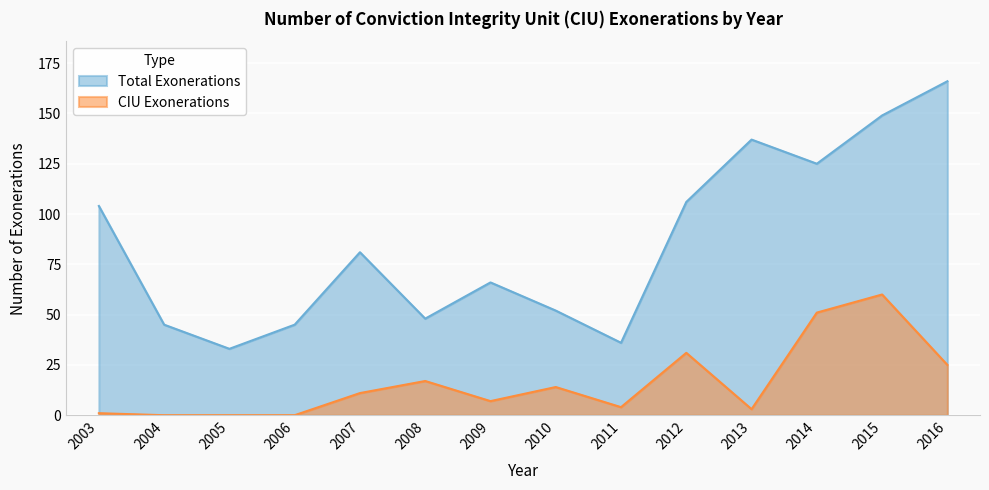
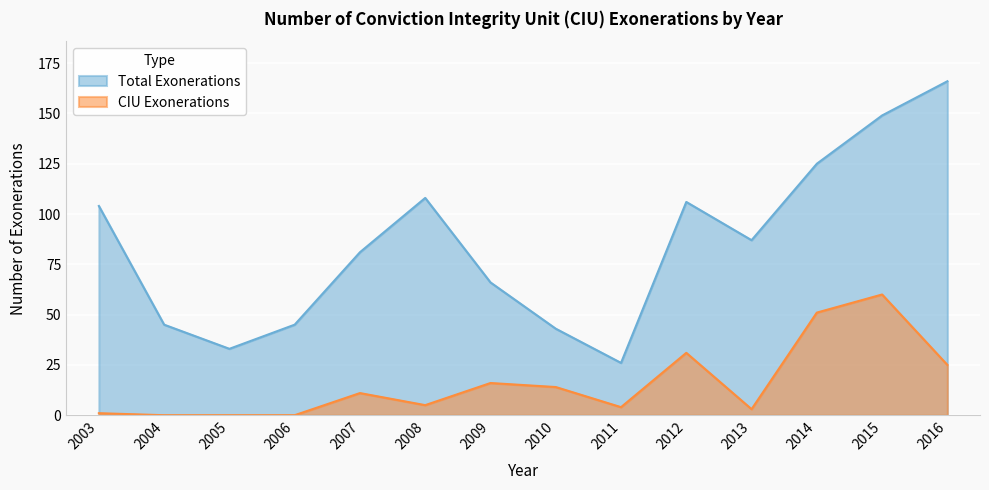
  {
    "Total Exonerations": {
      "2003": 104,
      "2004": 45,
      "2005": 33,
      "2006": 45,
      "2007": 81,
-     "2008": 48,
+     "2008": 108,
      "2009": 66,
-     "2010": 52,
-     "2011": 36,
+     "2010": 43,
+     "2011": 26,
      "2012": 106,
-     "2013": 137,
+     "2013": 87,
      "2014": 125,
      "2015": 149,
      "2016": 166
    },
    "CIU Exonerations": {
      "2003": 1,
      "2004": 0,
      "2005": 0,
      "2006": 0,
      "2007": 11,
-     "2008": 17,
-     "2009": 7,
+     "2008": 5,
+     "2009": 16,
      "2010": 14,
      "2011": 4,
      "2012": 31,
      "2013": 3,
      "2014": 51,
      "2015": 60,
      "2016": 25
    }
  }
